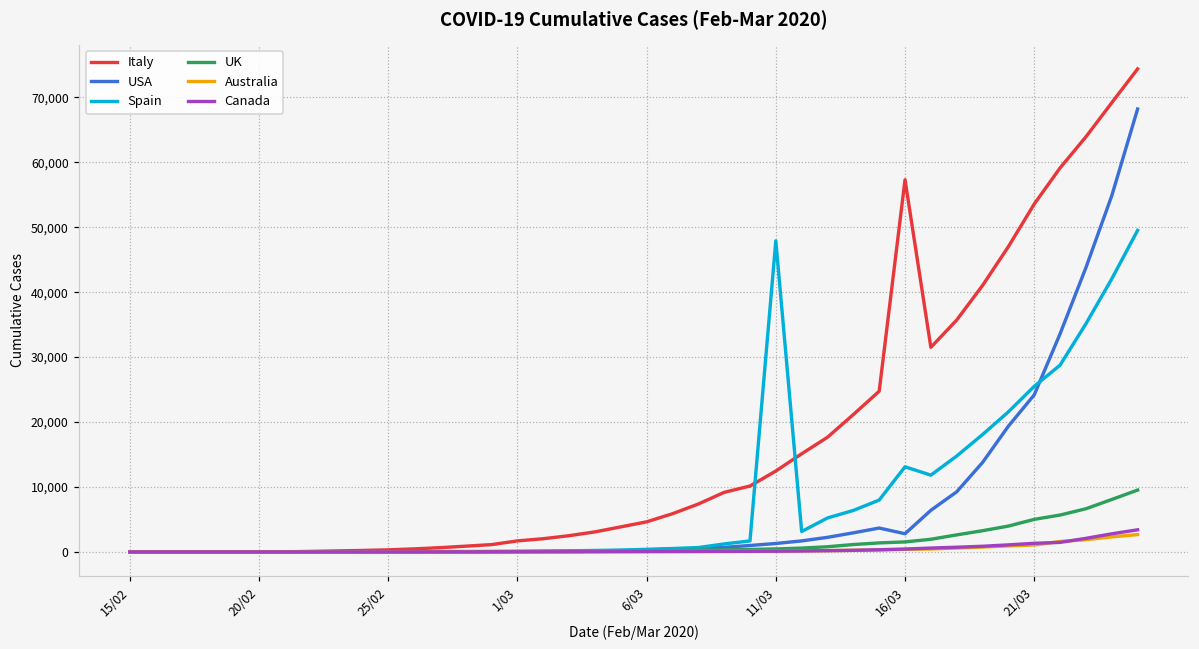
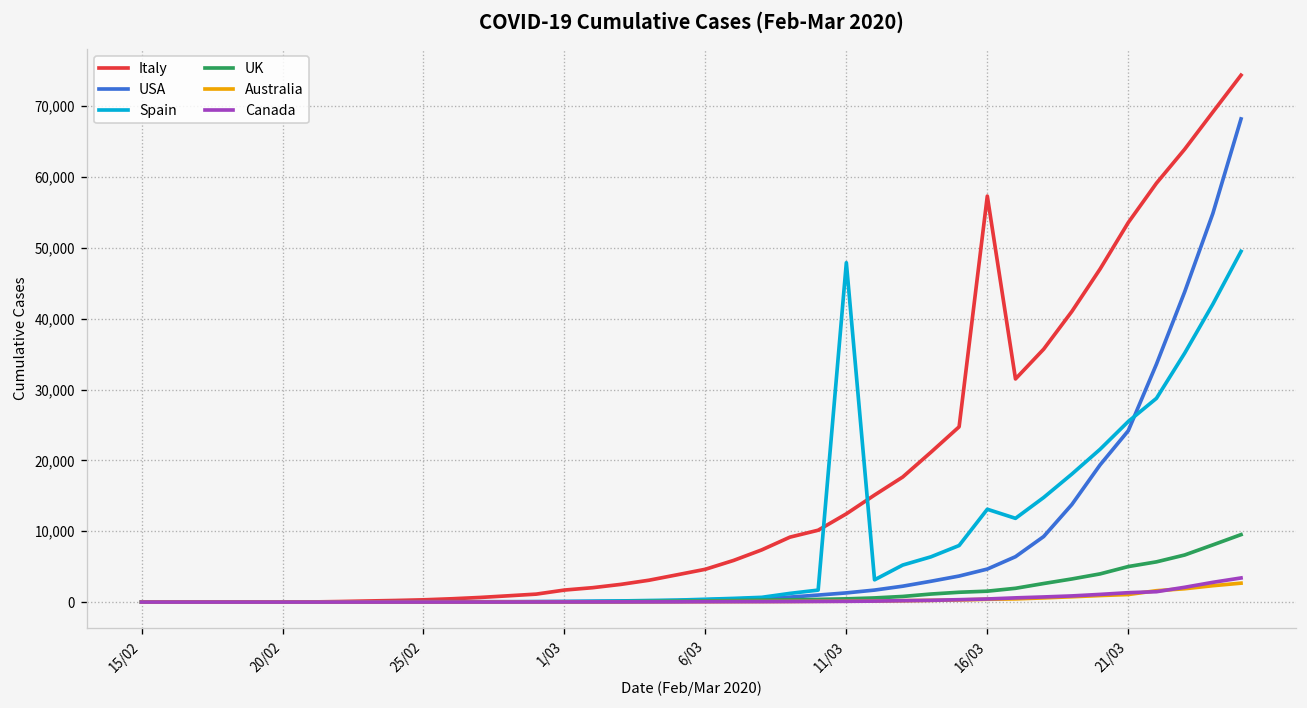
  {
    "Italy": {
      "1/03": "2,000",
      "6/03": "5,000",
      "11/03": "12,000",
      "16/03": "57,000",
      "21/03": "54,000"
    },
    "USA": {
      "11/03": "1,000",
-     "16/03": "3,000",
+     "16/03": "5,000",
      "21/03": "24,000"
    },
    "Spain": {
      "11/03": "48,000",
      "16/03": "13,000",
      "21/03": "25,000"
    },
    "UK": {
      "16/03": "2,000",
      "21/03": "5,000"
    }
  }
